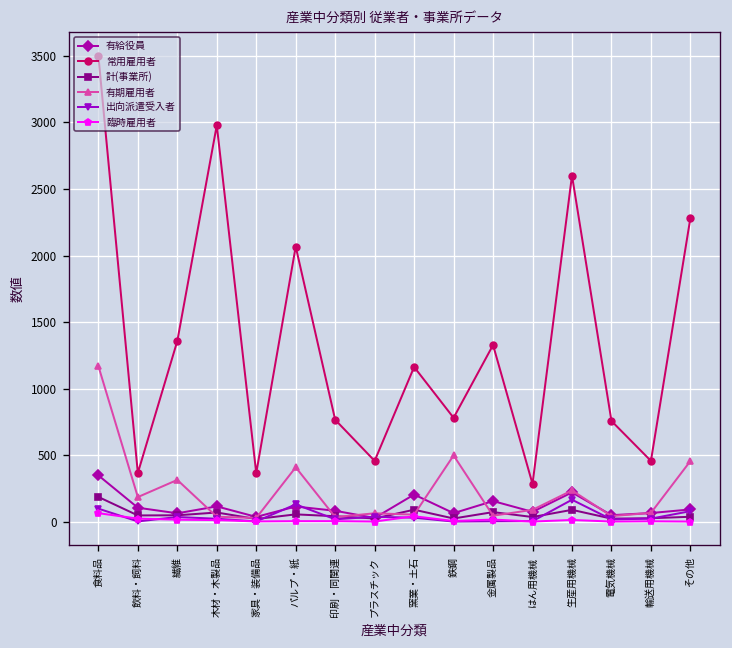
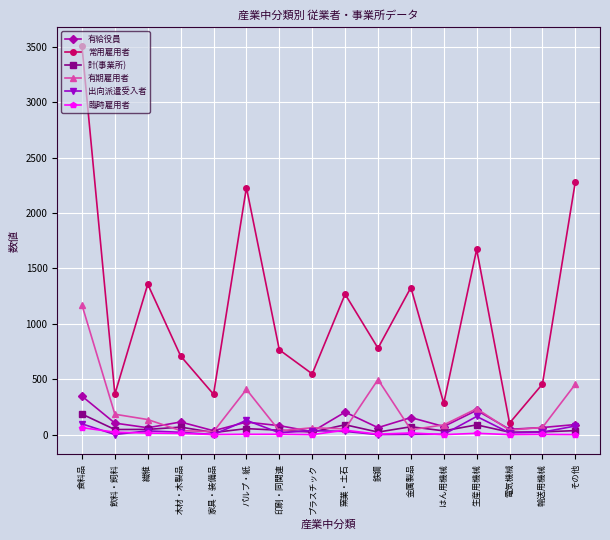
  {
    "常用雇用者": {
      "飲料・飼料": 370,
      "繊維": 1360,
-     "木材・木製品": 2980,
+     "木材・木製品": 710,
      "家具・装備品": 360,
-     "パルプ・紙": 2070,
+     "パルプ・紙": 2230,
      "印刷・同関連": 770,
-     "プラスチック": 460,
-     "窯業・土石": 1160,
+     "プラスチック": 550,
+     "窯業・土石": 1270,
      "鉄鋼": 780,
      "金属製品": 1330,
      "はん用機械": 280,
-     "生産用機械": 2600,
-     "電気機械": 760,
+     "生産用機械": 1670,
+     "電気機械": 100,
      "輸送用機械": 460,
      "その他": 2280
    },
    "有期雇用者": {
      "食料品": 1170,
      "飲料・飼料": 180,
-     "繊維": 310,
+     "繊維": 140,
      "パルプ・紙": 410,
      "プラスチック": 60,
      "鉄鋼": 500,
      "金属製品": 40,
      "その他": 460
    },
    "臨時雇用者": {
      "食料品": 60,
      "パルプ・紙": 0,
      "生産用機械": 10,
      "その他": 0
    }
  }
